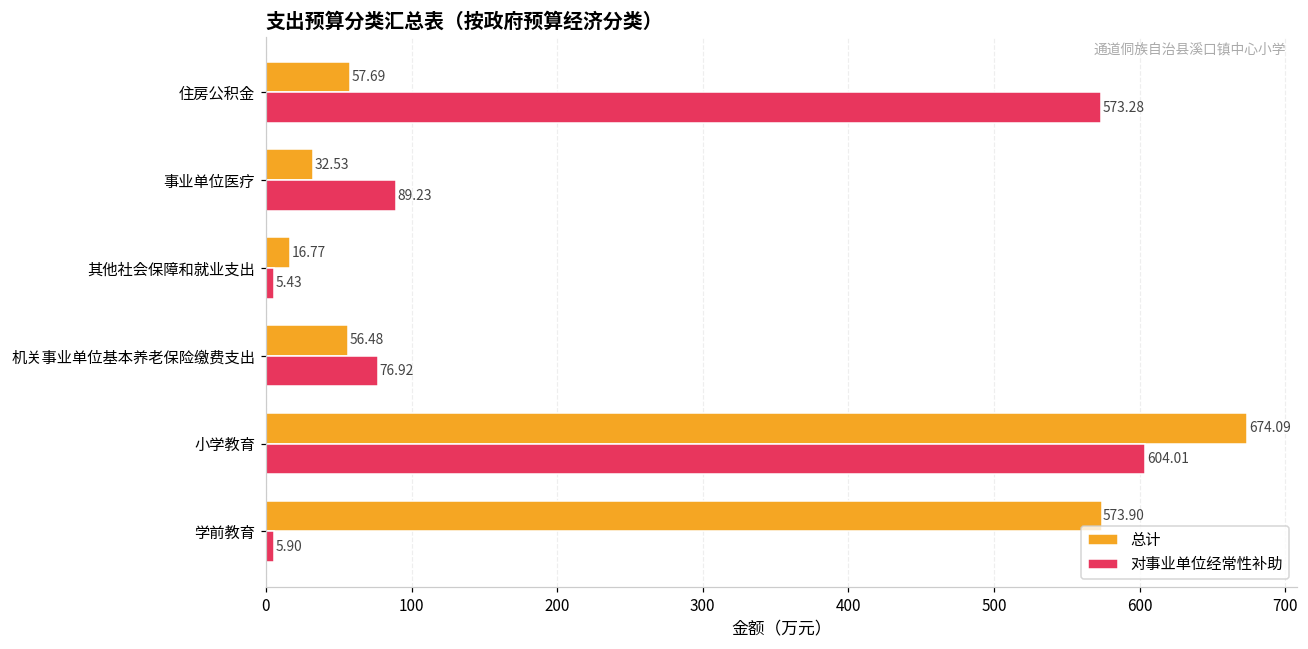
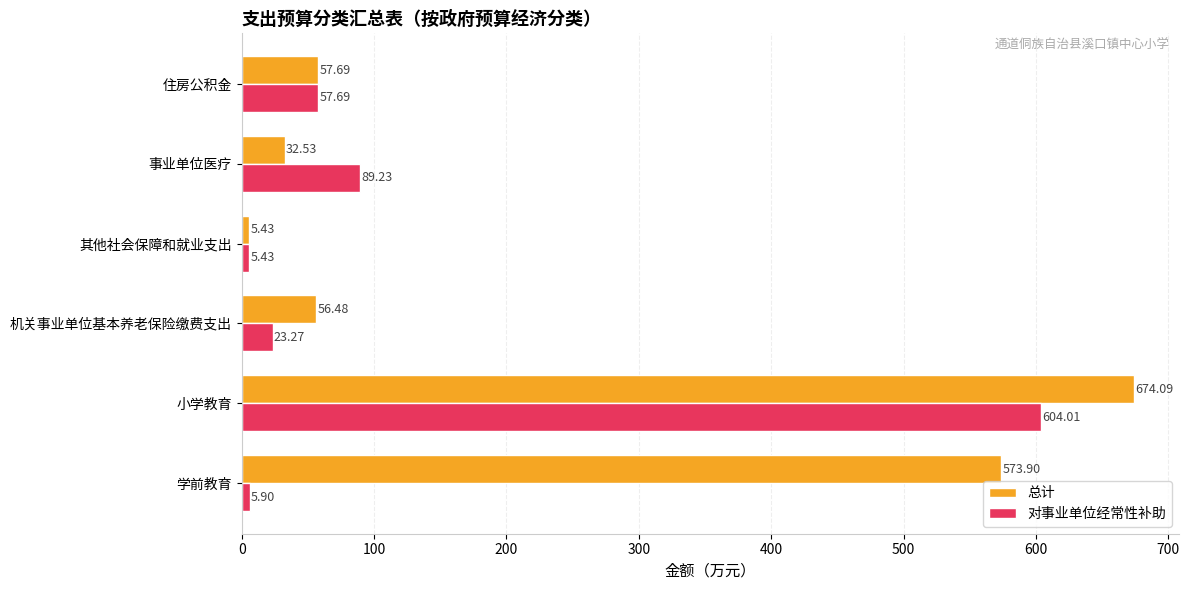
  {
    "总计": {
      "住房公积金": 57.69,
      "事业单位医疗": 32.53,
-     "其他社会保障和就业支出": 16.77,
+     "其他社会保障和就业支出": 5.43,
      "机关事业单位基本养老保险缴费支出": 56.48,
      "小学教育": 674.09,
      "学前教育": 573.90
    },
    "对事业单位经常性补助": {
-     "住房公积金": 573.28,
+     "住房公积金": 57.69,
      "事业单位医疗": 89.23,
      "其他社会保障和就业支出": 5.43,
-     "机关事业单位基本养老保险缴费支出": 76.92,
+     "机关事业单位基本养老保险缴费支出": 23.27,
      "小学教育": 604.01,
      "学前教育": 5.90
    }
  }
